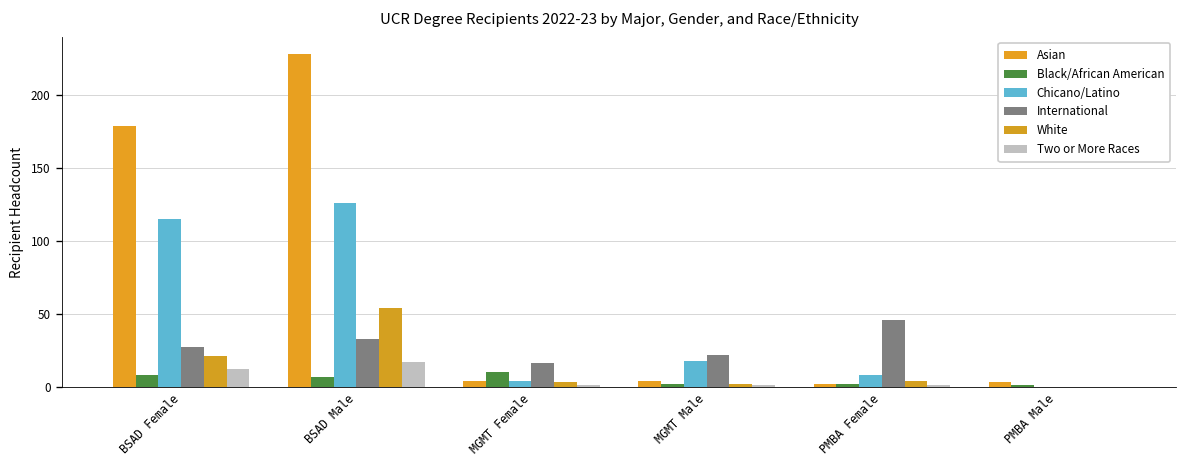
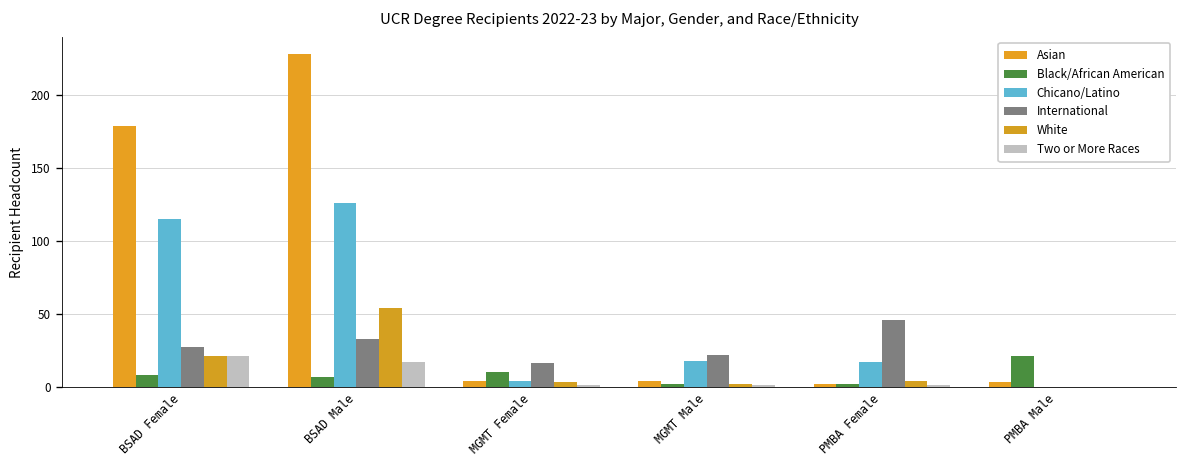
  {
    "Black/African American": {
      "BSAD Female": 8,
      "BSAD Male": 7,
      "MGMT Female": 10,
-     "PMBA Male": 1
+     "PMBA Male": 21
    },
    "Chicano/Latino": {
      "BSAD Female": 115,
      "BSAD Male": 126,
      "MGMT Female": 4,
      "MGMT Male": 18,
-     "PMBA Female": 8,
+     "PMBA Female": 17,
      "PMBA Male": 0
    },
    "International": {
      "BSAD Female": 27,
      "BSAD Male": 33,
      "MGMT Female": 16,
      "MGMT Male": 22,
      "PMBA Female": 46,
      "PMBA Male": 0
    },
    "Two or More Races": {
-     "BSAD Female": 12,
+     "BSAD Female": 21,
      "BSAD Male": 17,
      "PMBA Male": 0
    }
  }
